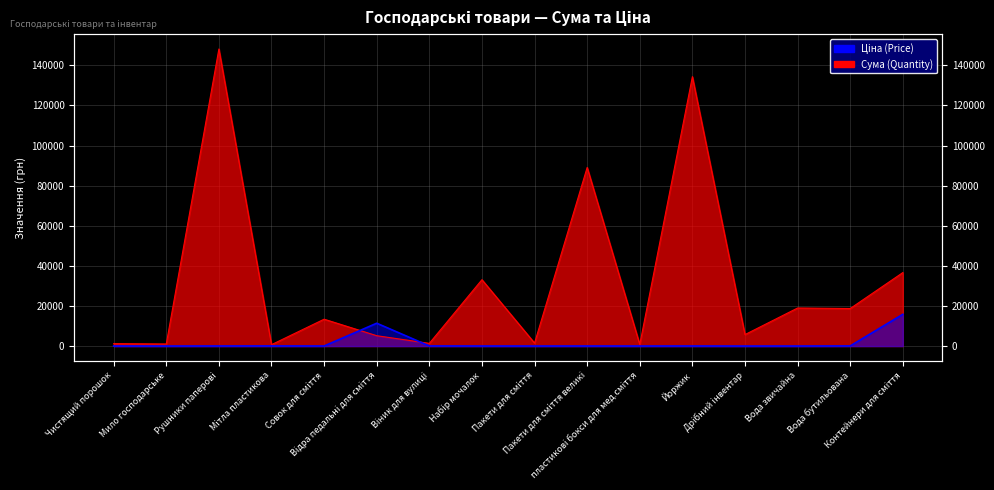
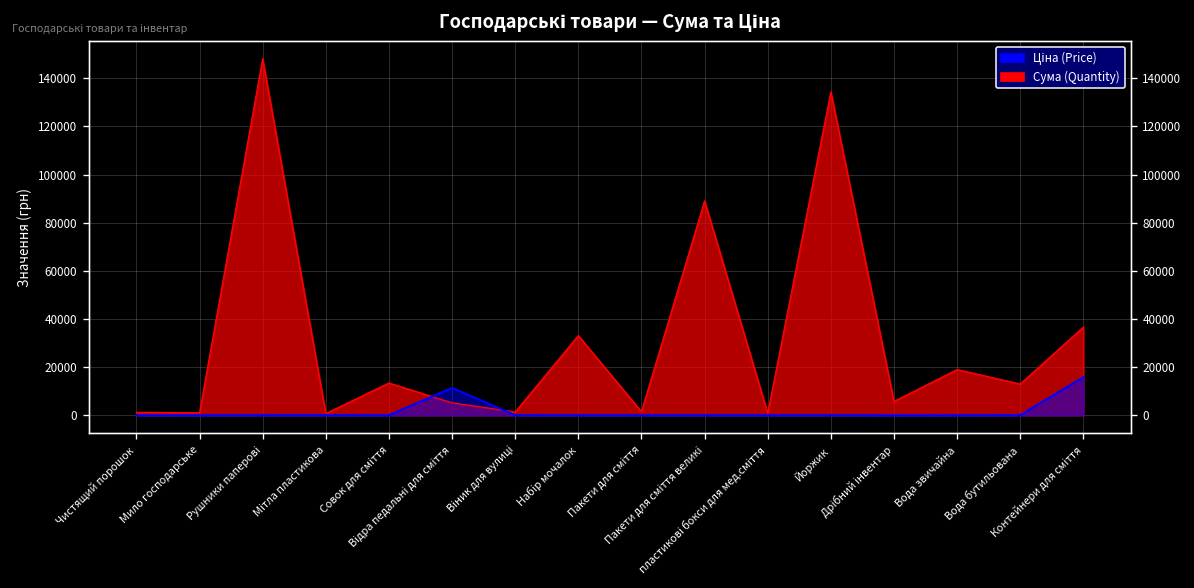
  {
    "Сума (Quantity)": {
      "Рушники паперові": 148000,
      "Совок для сміття": 13000,
      "Відра педальні для сміття": 5000,
      "Набір мочалок": 33000,
      "Пакети для сміття": 2000,
      "Пакети для сміття великі": 89000,
      "Йоржик": 134000,
      "Дрібний інвентар": 6000,
      "Вода звичайна": 19000,
-     "Вода бутильована": 19000,
+     "Вода бутильована": 13000,
      "Контейнери для сміття": 37000
    },
    "Ціна (Price)": {
      "Рушники паперові": 0,
      "Совок для сміття": 0,
      "Відра педальні для сміття": 11000,
      "Набір мочалок": 0,
      "Пакети для сміття": 0,
      "Пакети для сміття великі": 0,
      "Йоржик": 0,
      "Дрібний інвентар": 0,
      "Вода звичайна": 0,
      "Вода бутильована": 0,
      "Контейнери для сміття": 16000
    }
  }
